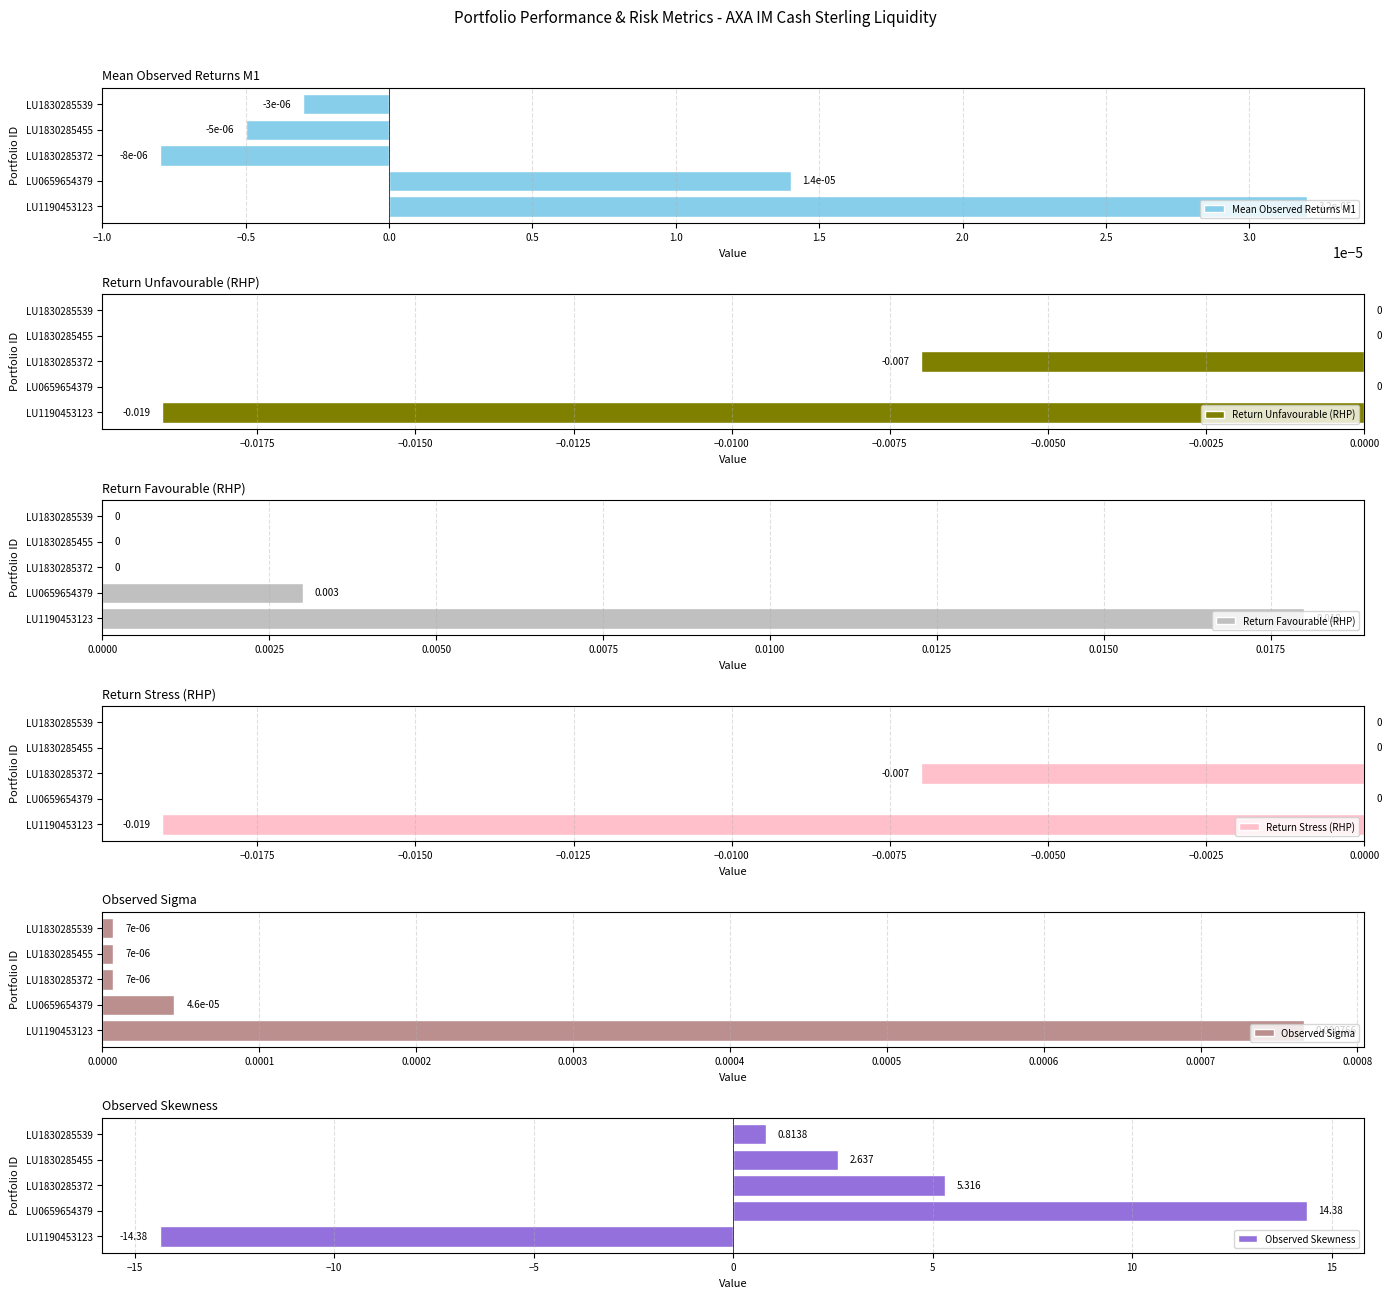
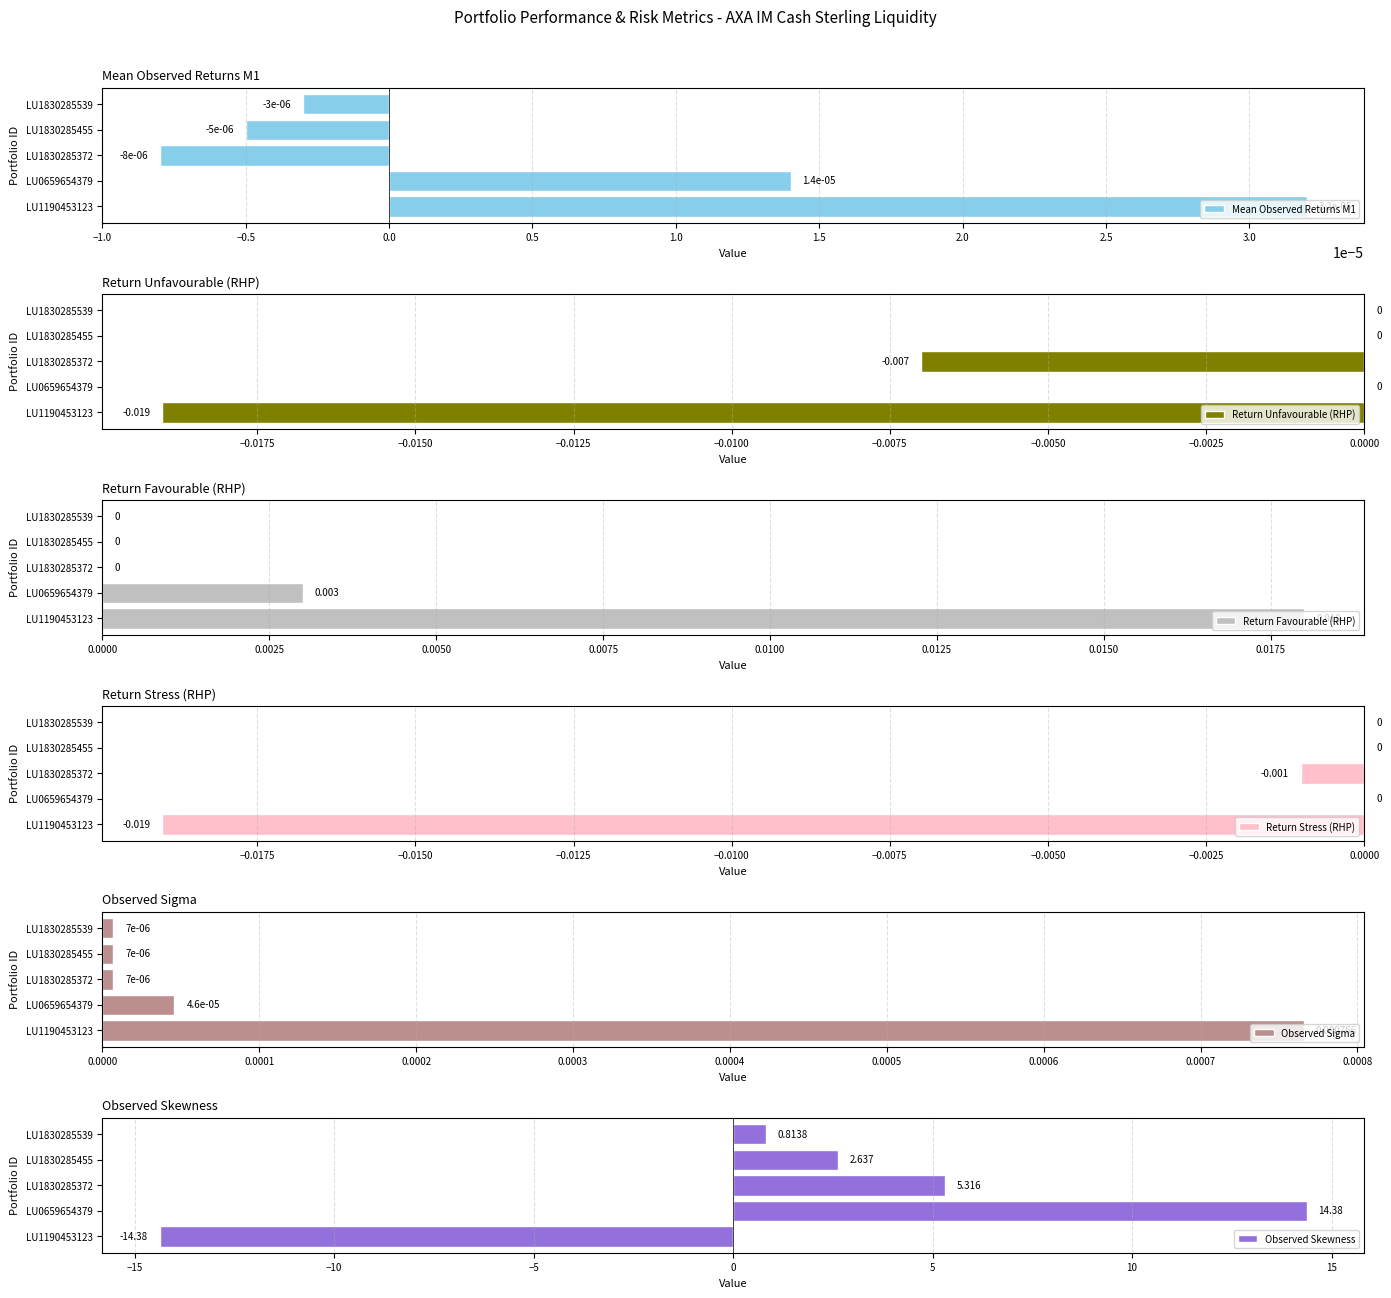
  {
    "Mean Observed Returns M1": {
      "LU1830285539": "-3e-06",
      "LU1830285455": "-5e-06",
      "LU1830285372": "-8e-06",
      "LU0659654379": "1.4e-05"
    },
    "Return Unfavourable (RHP)": {
      "LU1830285539": "0",
      "LU1830285455": "0",
      "LU1830285372": "-0.007",
      "LU0659654379": "0",
      "LU1190453123": "-0.019"
    },
    "Return Favourable (RHP)": {
      "LU1830285539": "0",
      "LU1830285455": "0",
      "LU1830285372": "0",
      "LU0659654379": "0.003"
    },
    "Return Stress (RHP)": {
      "LU1830285539": "0",
      "LU1830285455": "0",
-     "LU1830285372": "-0.007",
+     "LU1830285372": "-0.001",
      "LU0659654379": "0",
      "LU1190453123": "-0.019"
    },
    "Observed Sigma": {
      "LU1830285539": "7e-06",
      "LU1830285455": "7e-06",
      "LU1830285372": "7e-06",
      "LU0659654379": "4.6e-05"
    },
    "Observed Skewness": {
      "LU1830285539": "0.8138",
      "LU1830285455": "2.637",
      "LU1830285372": "5.316",
      "LU0659654379": "14.38",
      "LU1190453123": "-14.38"
    }
  }
